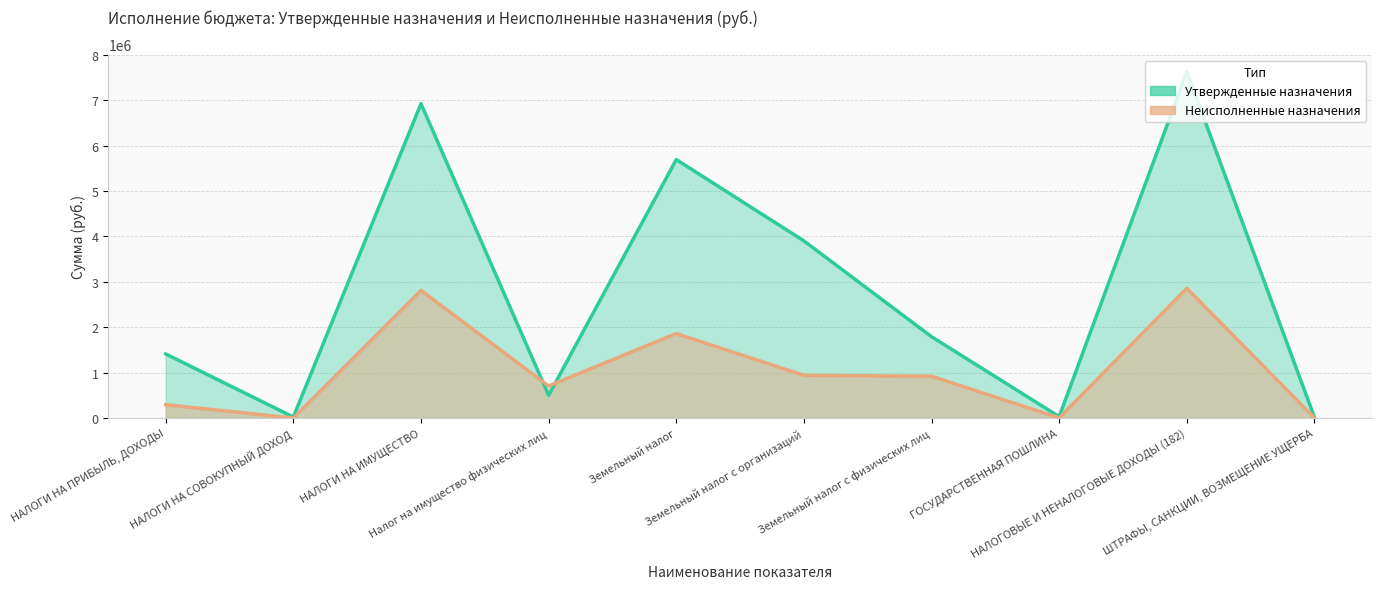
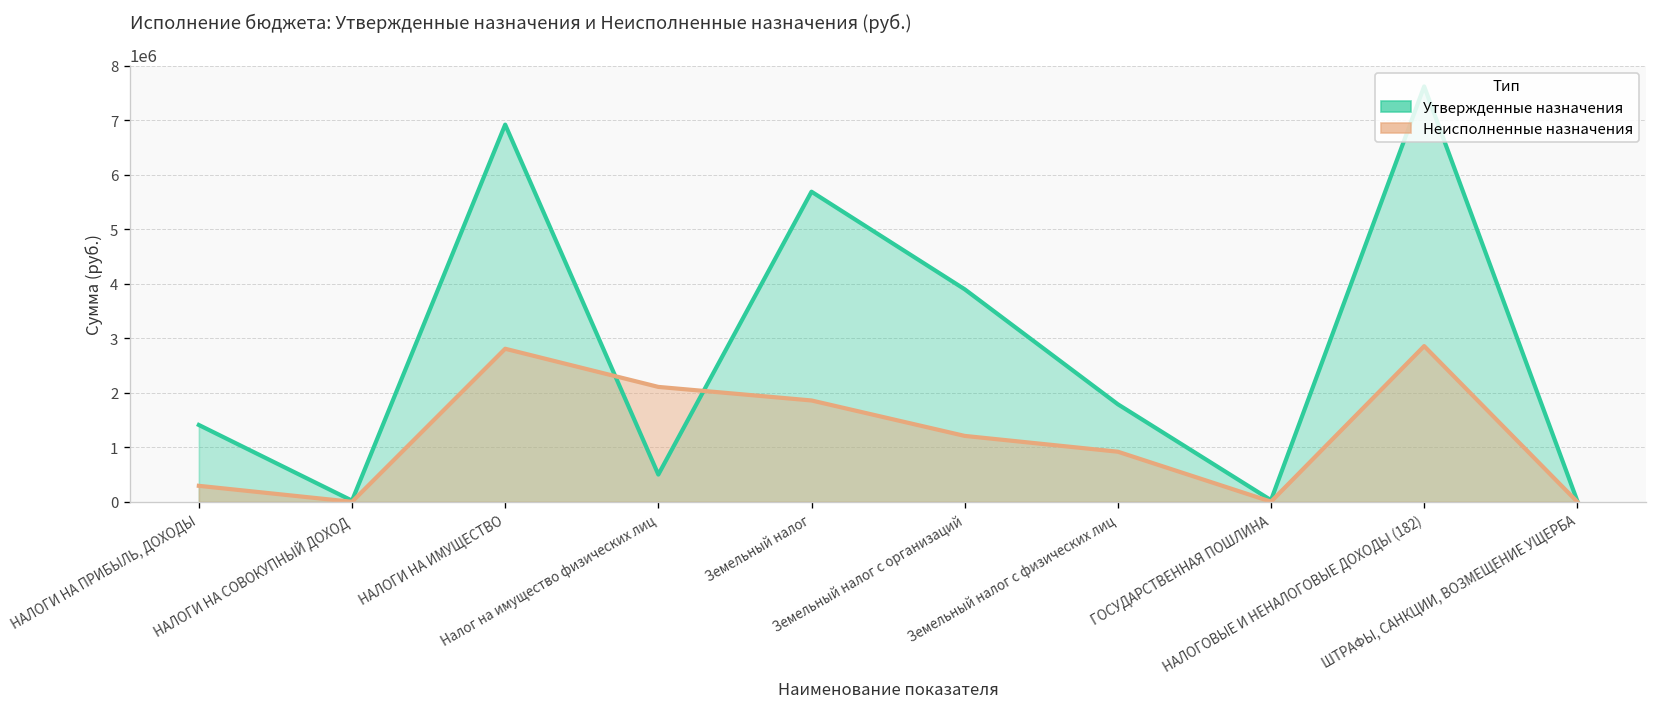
  {
    "Утвержденные назначения": {
      "НАЛОГИ НА ПРИБЫЛЬ, ДОХОДЫ": 1400000,
      "НАЛОГИ НА ИМУЩЕСТВО": 6900000,
      "Налог на имущество физических лиц": 500000,
      "Земельный налог": 5700000,
      "Земельный налог с организаций": 3900000,
      "Земельный налог с физических лиц": 1800000
    },
    "Неисполненные назначения": {
      "НАЛОГИ НА ПРИБЫЛЬ, ДОХОДЫ": 300000,
      "НАЛОГИ НА ИМУЩЕСТВО": 2800000,
-     "Налог на имущество физических лиц": 700000,
+     "Налог на имущество физических лиц": 2100000,
      "Земельный налог": 1900000,
-     "Земельный налог с организаций": 900000,
+     "Земельный налог с организаций": 1200000,
      "Земельный налог с физических лиц": 900000,
      "НАЛОГОВЫЕ И НЕНАЛОГОВЫЕ ДОХОДЫ (182)": 2900000
    }
  }
